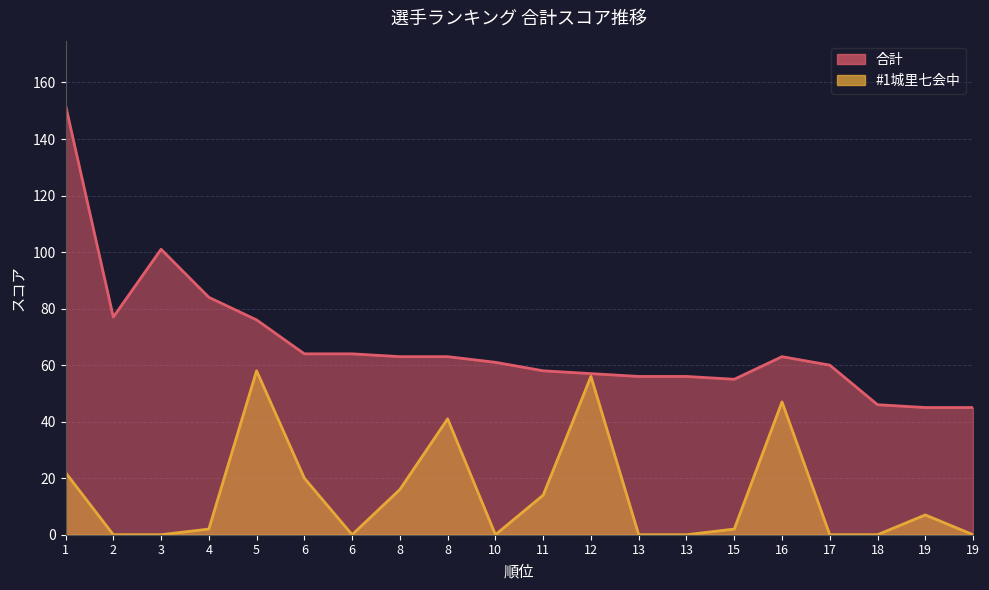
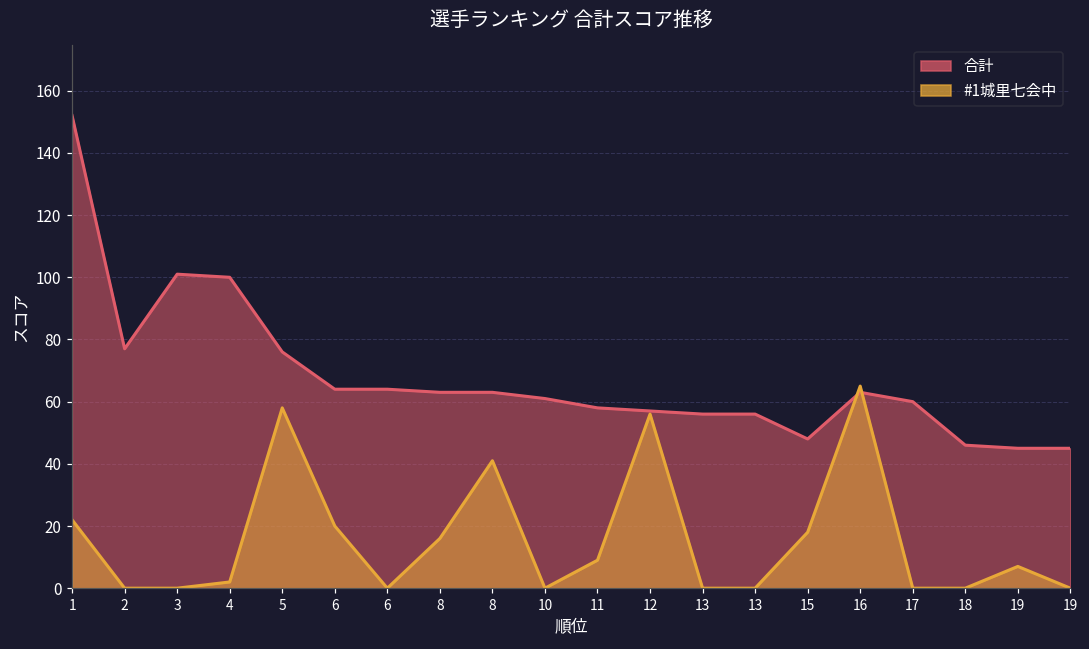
  {
    "合計": {
      "1": 152,
      "2": 77,
      "3": 101,
-     "4": 84,
+     "4": 100,
      "5": 76,
      "10": 61,
      "11": 58,
      "12": 57,
-     "15": 55,
+     "15": 48,
      "16": 63,
      "17": 60,
      "18": 46
    },
    "#1城里七会中": {
      "1": 22,
      "2": 0,
      "3": 0,
      "4": 2,
      "5": 58,
      "10": 0,
-     "11": 14,
+     "11": 9,
      "12": 56,
-     "15": 2,
-     "16": 47,
+     "15": 18,
+     "16": 65,
      "17": 0,
      "18": 0
    }
  }
